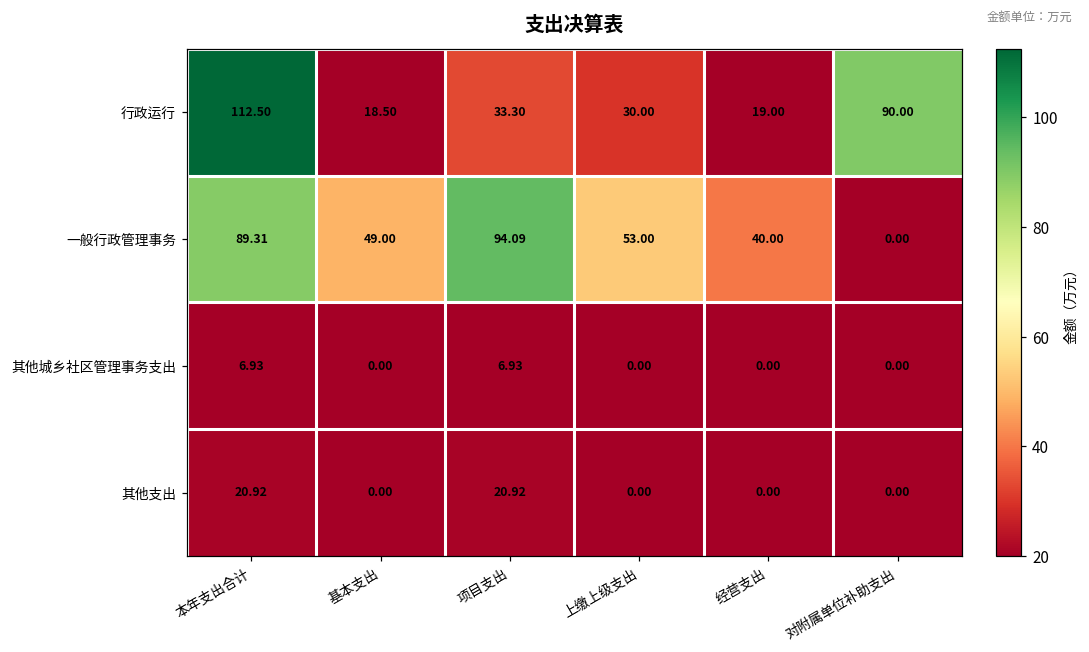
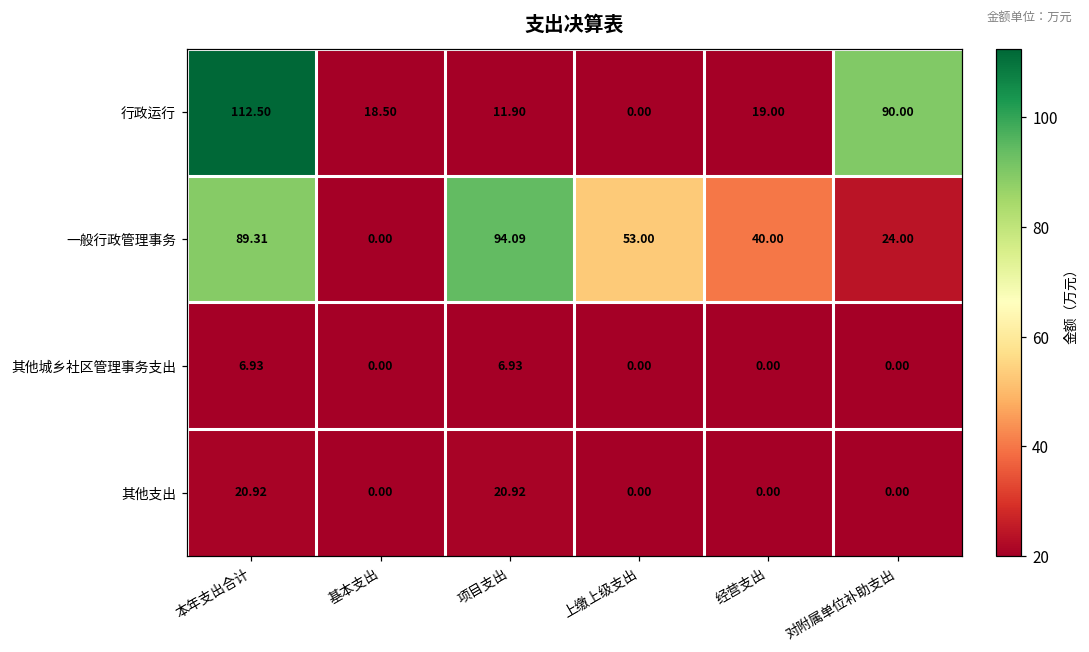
  {
    "行政运行": {
      "本年支出合计": 112.50,
      "基本支出": 18.50,
-     "项目支出": 33.30,
-     "上缴上级支出": 30.00,
+     "项目支出": 11.90,
+     "上缴上级支出": 0.00,
      "经营支出": 19.00,
      "对附属单位补助支出": 90.00
    },
    "一般行政管理事务": {
      "本年支出合计": 89.31,
-     "基本支出": 49.00,
+     "基本支出": 0.00,
      "项目支出": 94.09,
      "上缴上级支出": 53.00,
      "经营支出": 40.00,
-     "对附属单位补助支出": 0.00
+     "对附属单位补助支出": 24.00
    },
    "其他城乡社区管理事务支出": {
      "本年支出合计": 6.93,
      "基本支出": 0.00,
      "项目支出": 6.93,
      "上缴上级支出": 0.00,
      "经营支出": 0.00,
      "对附属单位补助支出": 0.00
    },
    "其他支出": {
      "本年支出合计": 20.92,
      "基本支出": 0.00,
      "项目支出": 20.92,
      "上缴上级支出": 0.00,
      "经营支出": 0.00,
      "对附属单位补助支出": 0.00
    }
  }
